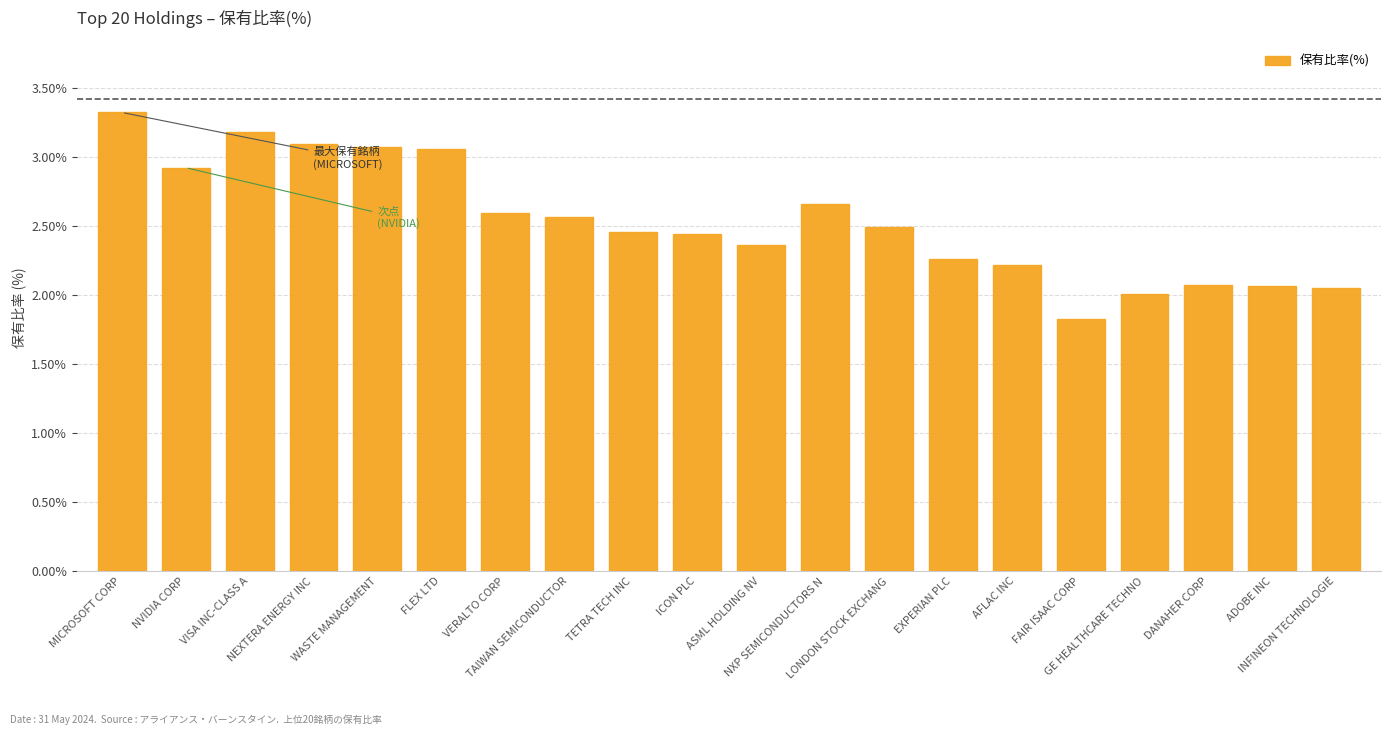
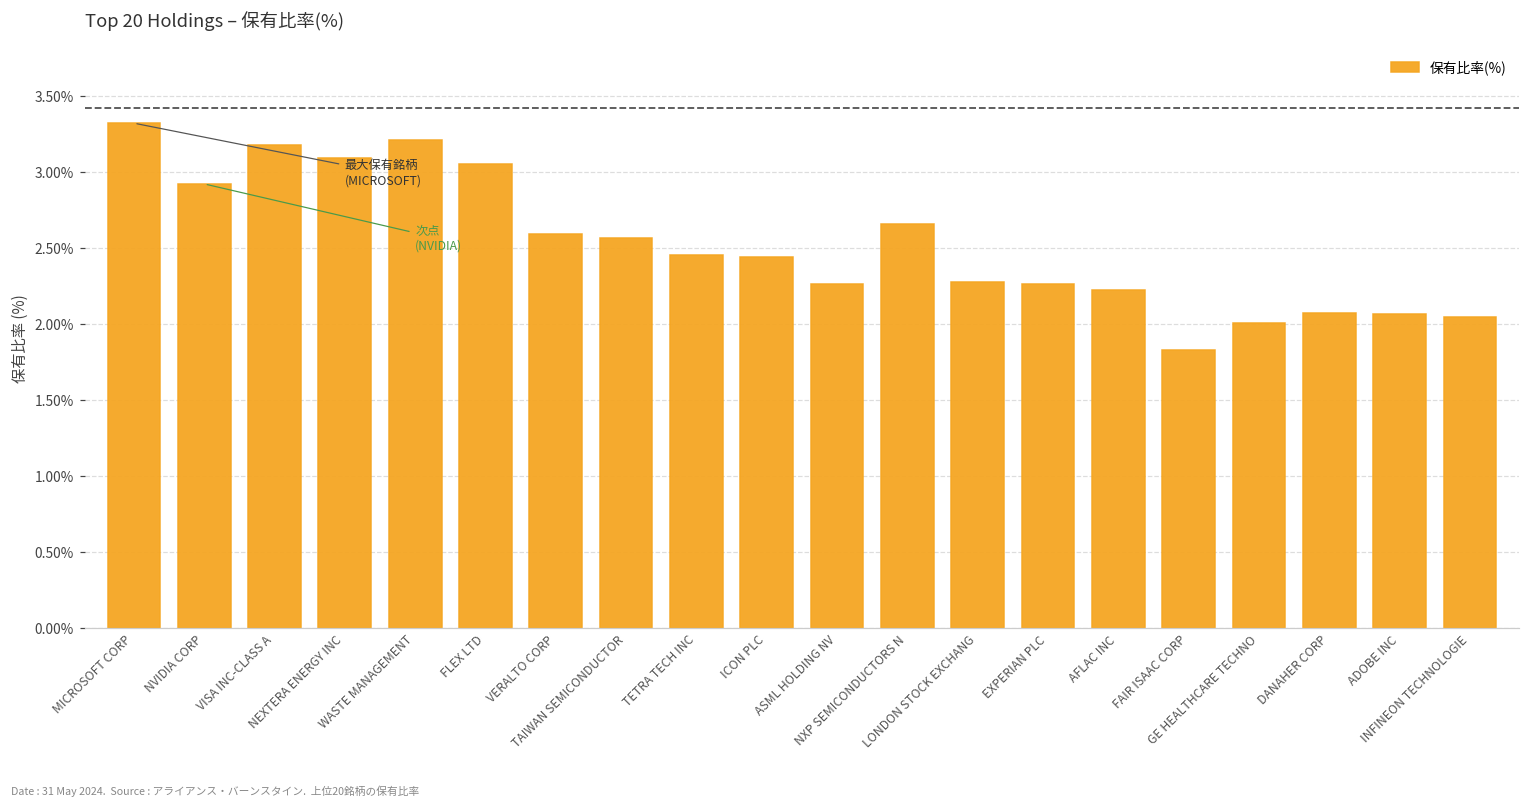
  {
    "MICROSOFT CORP": "3.32%",
    "NVIDIA CORP": "2.92%",
    "VISA INC-CLASS A": "3.18%",
    "NEXTERA ENERGY INC": "3.10%",
-   "WASTE MANAGEMENT": "3.07%",
+   "WASTE MANAGEMENT": "3.22%",
    "FLEX LTD": "3.06%",
    "VERALTO CORP": "2.59%",
    "TAIWAN SEMICONDUCTOR": "2.57%",
    "TETRA TECH INC": "2.46%",
    "ICON PLC": "2.44%",
-   "ASML HOLDING NV": "2.36%",
+   "ASML HOLDING NV": "2.27%",
    "NXP SEMICONDUCTORS N": "2.66%",
-   "LONDON STOCK EXCHANG": "2.49%",
+   "LONDON STOCK EXCHANG": "2.27%",
    "EXPERIAN PLC": "2.26%",
    "AFLAC INC": "2.22%",
    "FAIR ISAAC CORP": "1.83%",
    "GE HEALTHCARE TECHNO": "2.01%",
    "DANAHER CORP": "2.07%",
    "ADOBE INC": "2.07%",
    "INFINEON TECHNOLOGIE": "2.05%"
  }
